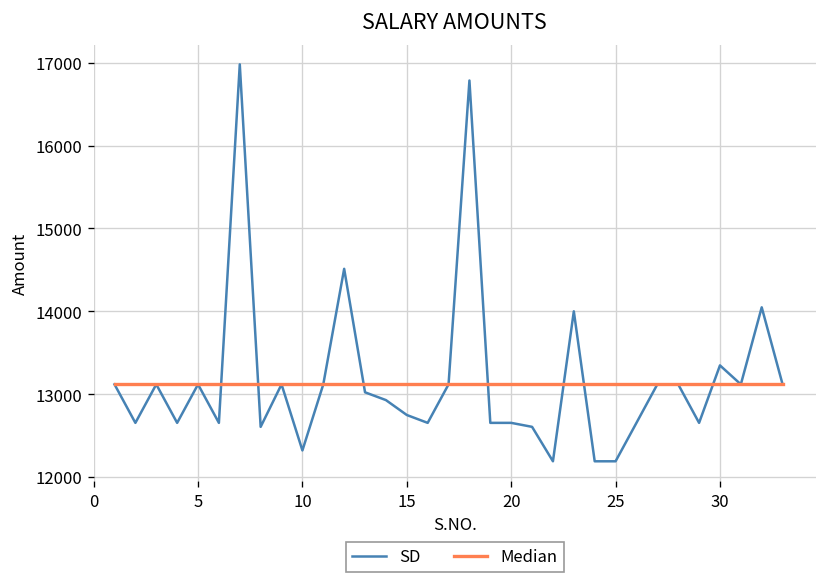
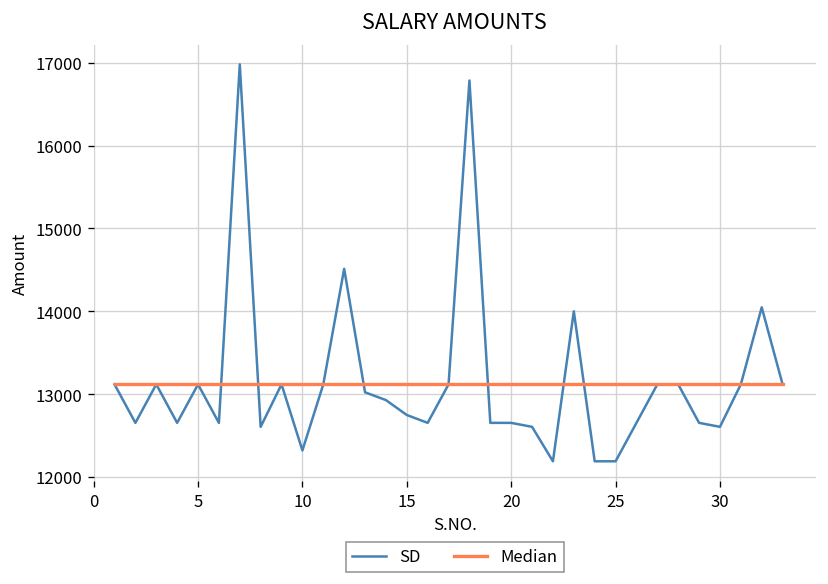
  {
    "SD": {
      "10": 12300,
      "15": 12700,
      "20": 12700,
      "25": 12200,
-     "30": 13300
+     "30": 12600
    },
    "Median": {
      "10": 13100,
      "15": 13100,
      "20": 13100,
      "25": 13100,
      "30": 13100
    }
  }
